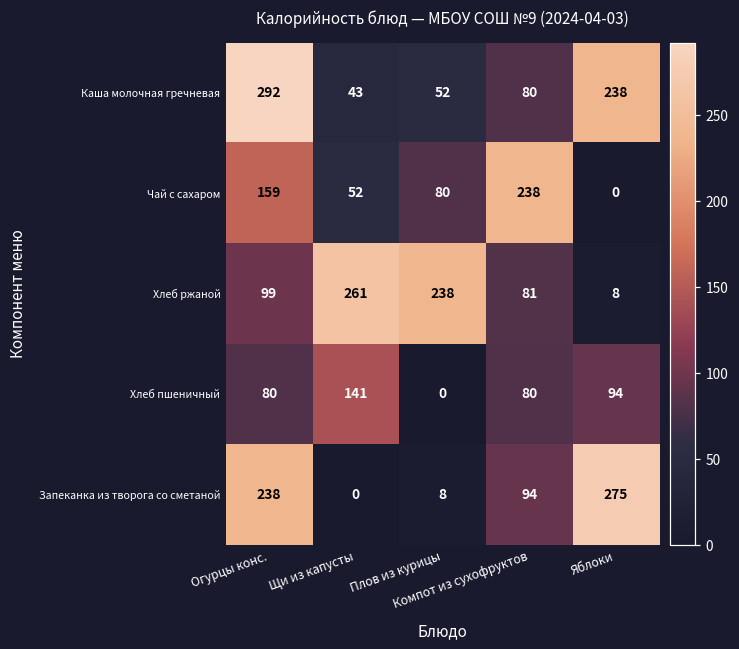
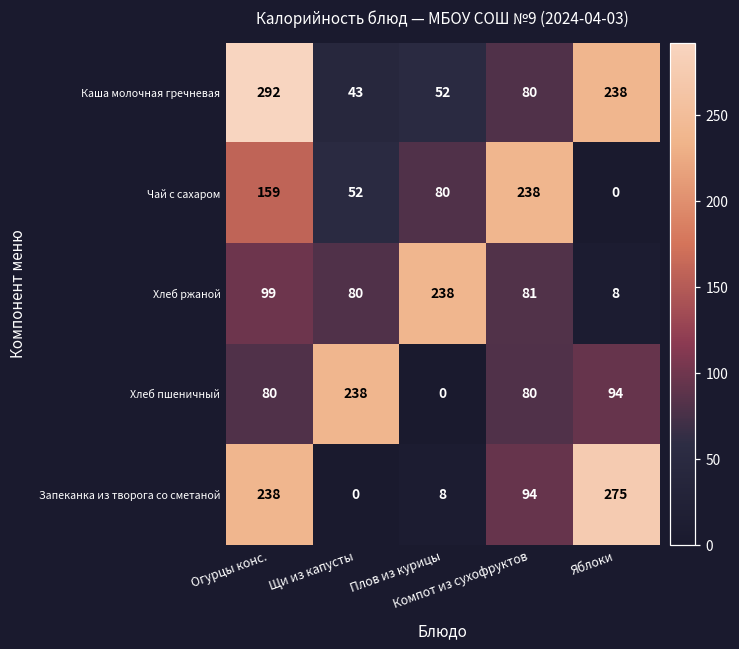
  {
    "Каша молочная гречневая": {
      "Огурцы конс.": 292,
      "Щи из капусты": 43,
      "Плов из курицы": 52,
      "Компот из сухофруктов": 80,
      "Яблоки": 238
    },
    "Чай с сахаром": {
      "Огурцы конс.": 159,
      "Щи из капусты": 52,
      "Плов из курицы": 80,
      "Компот из сухофруктов": 238,
      "Яблоки": 0
    },
    "Хлеб ржаной": {
      "Огурцы конс.": 99,
-     "Щи из капусты": 261,
+     "Щи из капусты": 80,
      "Плов из курицы": 238,
      "Компот из сухофруктов": 81,
      "Яблоки": 8
    },
    "Хлеб пшеничный": {
      "Огурцы конс.": 80,
-     "Щи из капусты": 141,
+     "Щи из капусты": 238,
      "Плов из курицы": 0,
      "Компот из сухофруктов": 80,
      "Яблоки": 94
    },
    "Запеканка из творога со сметаной": {
      "Огурцы конс.": 238,
      "Щи из капусты": 0,
      "Плов из курицы": 8,
      "Компот из сухофруктов": 94,
      "Яблоки": 275
    }
  }
